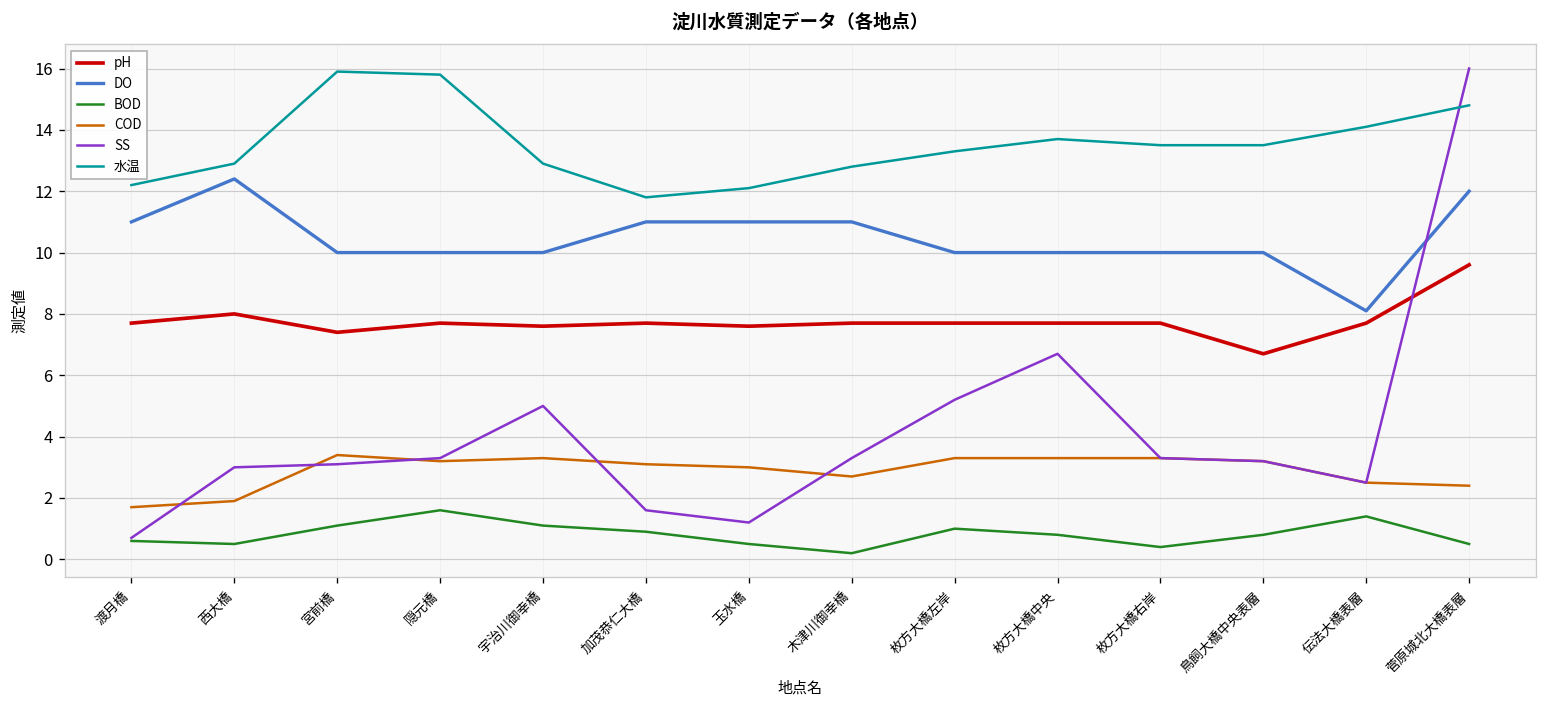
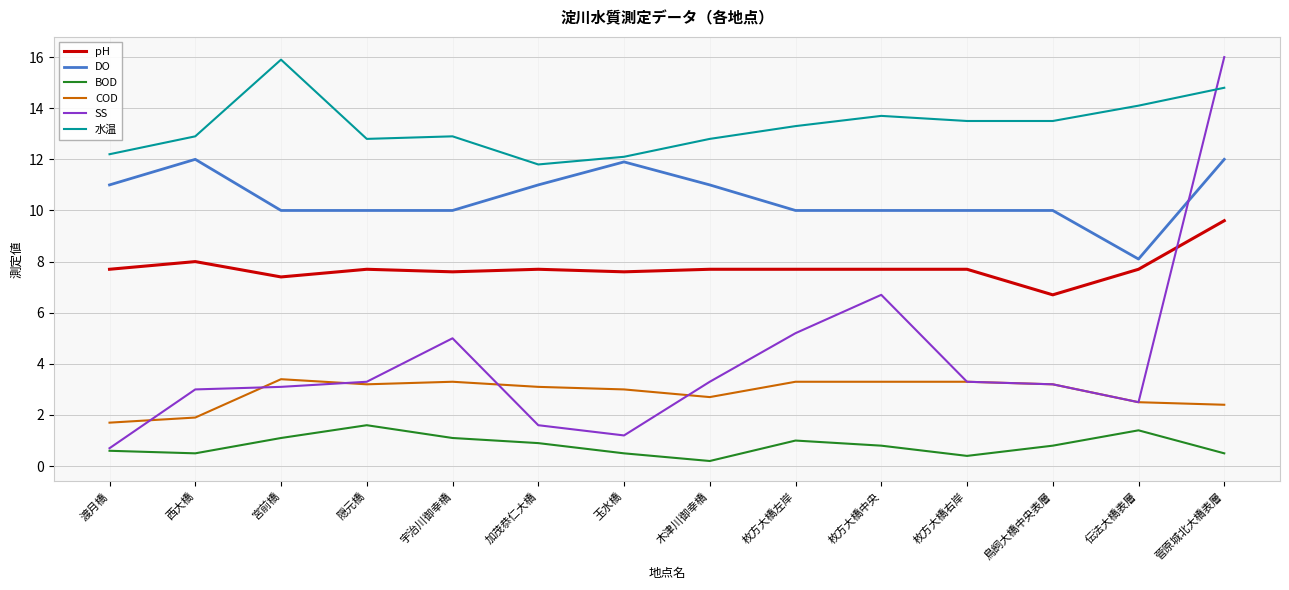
  {
    "pH": {
      "渡月橋": 7.7,
      "西大橋": 8.0,
      "宮前橋": 7.4,
      "隠元橋": 7.7,
      "宇治川御幸橋": 7.6,
      "加茂恭仁大橋": 7.7,
      "玉水橋": 7.6,
      "木津川御幸橋": 7.7,
      "枚方大橋左岸": 7.7,
      "枚方大橋中央": 7.7,
      "枚方大橋右岸": 7.7,
      "鳥飼大橋中央表層": 6.7,
      "伝法大橋表層": 7.7,
      "菅原城北大橋表層": 9.6
    },
    "DO": {
      "渡月橋": 11.0,
-     "西大橋": 12.4,
+     "西大橋": 12.0,
      "宮前橋": 10.0,
      "隠元橋": 10.0,
      "宇治川御幸橋": 10.0,
      "加茂恭仁大橋": 11.0,
-     "玉水橋": 11.0,
+     "玉水橋": 11.9,
      "木津川御幸橋": 11.0,
      "枚方大橋左岸": 10.0,
      "枚方大橋中央": 10.0,
      "枚方大橋右岸": 10.0,
      "鳥飼大橋中央表層": 10.0,
      "伝法大橋表層": 8.1,
      "菅原城北大橋表層": 12.0
    },
    "BOD": {
      "渡月橋": 0.6,
      "西大橋": 0.5,
      "宮前橋": 1.1,
      "隠元橋": 1.6,
      "宇治川御幸橋": 1.1,
      "加茂恭仁大橋": 0.9,
      "玉水橋": 0.5,
      "木津川御幸橋": 0.2,
      "枚方大橋左岸": 1.0,
      "枚方大橋中央": 0.8,
      "枚方大橋右岸": 0.4,
      "鳥飼大橋中央表層": 0.8,
      "伝法大橋表層": 1.4,
      "菅原城北大橋表層": 0.5
    },
    "COD": {
      "渡月橋": 1.7,
      "西大橋": 1.9,
      "宮前橋": 3.4,
      "宇治川御幸橋": 3.3,
      "加茂恭仁大橋": 3.1,
      "玉水橋": 3.0,
      "木津川御幸橋": 2.7,
      "枚方大橋左岸": 3.3,
      "枚方大橋中央": 3.3,
      "菅原城北大橋表層": 2.4
    },
    "SS": {
      "渡月橋": 0.7,
      "西大橋": 3.0,
      "宮前橋": 3.1,
      "宇治川御幸橋": 5.0,
      "加茂恭仁大橋": 1.6,
      "玉水橋": 1.2,
      "木津川御幸橋": 3.3,
      "枚方大橋左岸": 5.2,
      "枚方大橋中央": 6.7,
      "菅原城北大橋表層": 16.0
    },
    "水温": {
      "渡月橋": 12.2,
      "西大橋": 12.9,
      "宮前橋": 15.9,
-     "隠元橋": 15.8,
+     "隠元橋": 12.8,
      "宇治川御幸橋": 12.9,
      "加茂恭仁大橋": 11.8,
      "玉水橋": 12.1,
      "木津川御幸橋": 12.8,
      "枚方大橋左岸": 13.3,
      "枚方大橋中央": 13.7,
      "枚方大橋右岸": 13.5,
      "鳥飼大橋中央表層": 13.5,
      "伝法大橋表層": 14.1,
      "菅原城北大橋表層": 14.8
    }
  }
